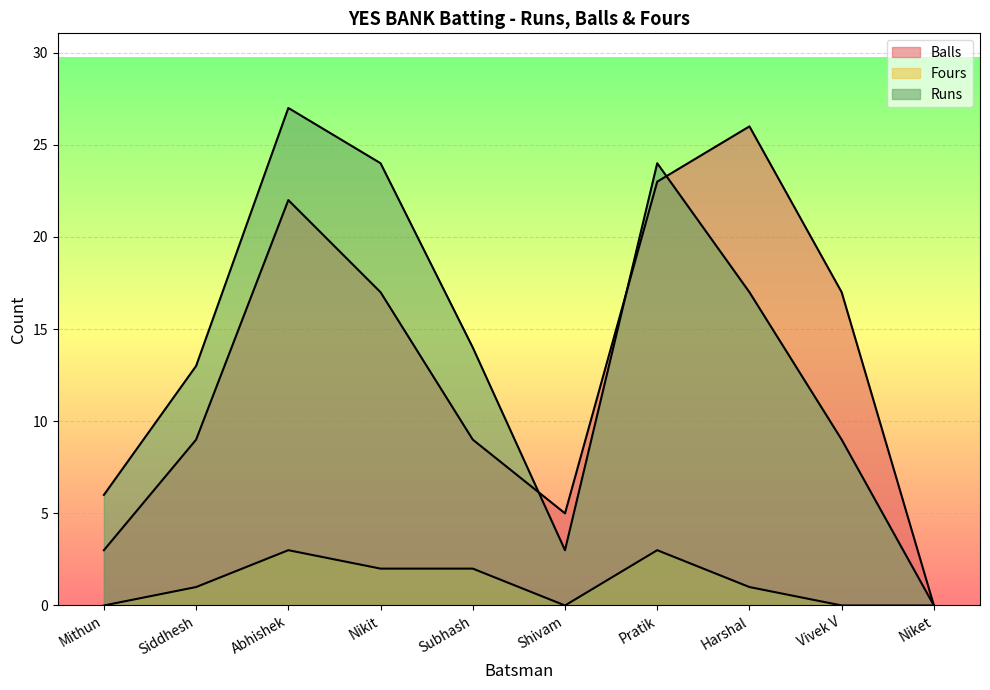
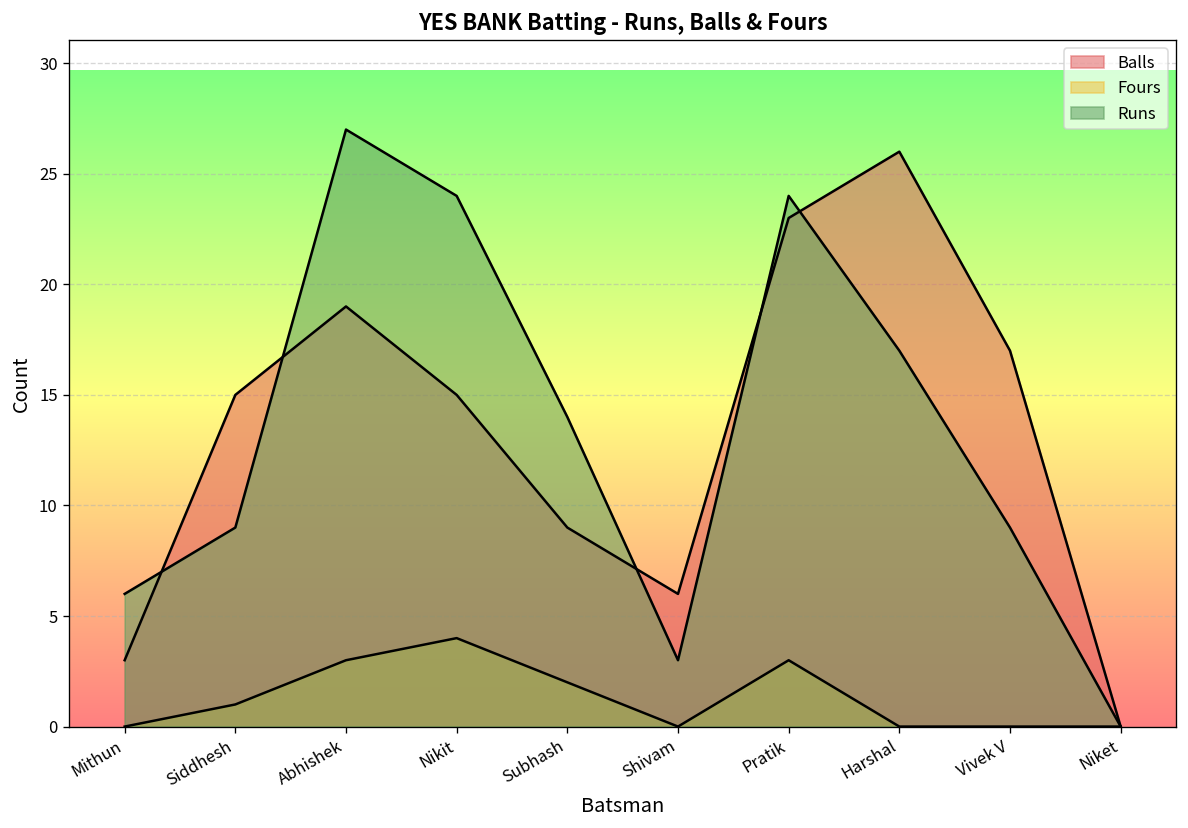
  {
    "Balls": {
      "Mithun": 3,
-     "Siddhesh": 9,
-     "Abhishek": 22,
-     "Nikit": 17,
+     "Siddhesh": 15,
+     "Abhishek": 19,
+     "Nikit": 15,
      "Subhash": 9,
-     "Shivam": 5,
+     "Shivam": 6,
      "Pratik": 23,
      "Harshal": 26,
      "Vivek V": 17
    },
    "Fours": {
      "Mithun": 0,
      "Siddhesh": 1,
      "Abhishek": 3,
-     "Nikit": 2,
+     "Nikit": 4,
      "Subhash": 2,
      "Shivam": 0,
      "Pratik": 3,
-     "Harshal": 1,
+     "Harshal": 0,
      "Vivek V": 0
    },
    "Runs": {
      "Mithun": 6,
-     "Siddhesh": 13,
+     "Siddhesh": 9,
      "Abhishek": 27,
      "Nikit": 24,
      "Subhash": 14,
      "Shivam": 3,
      "Pratik": 24,
      "Harshal": 17,
      "Vivek V": 9
    }
  }
